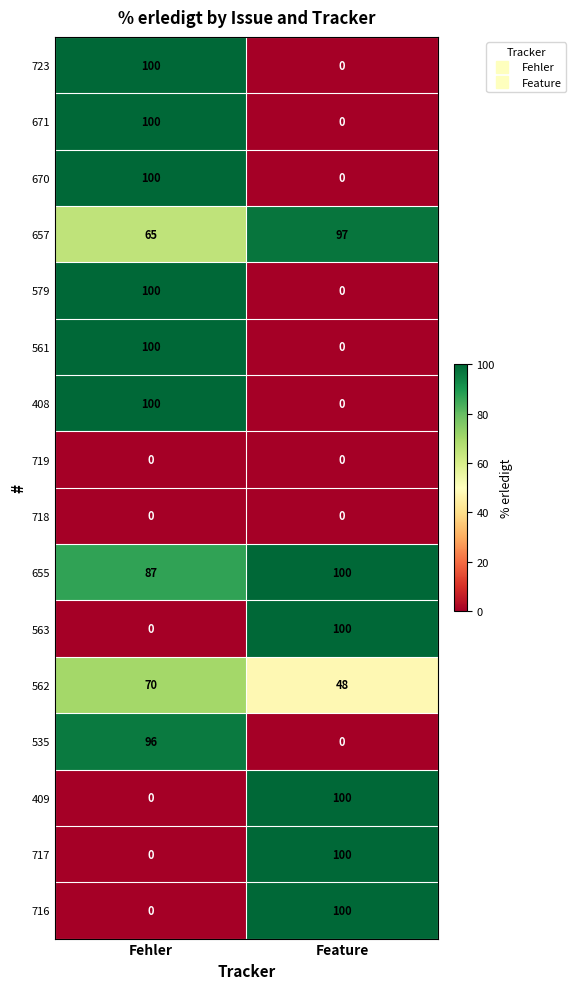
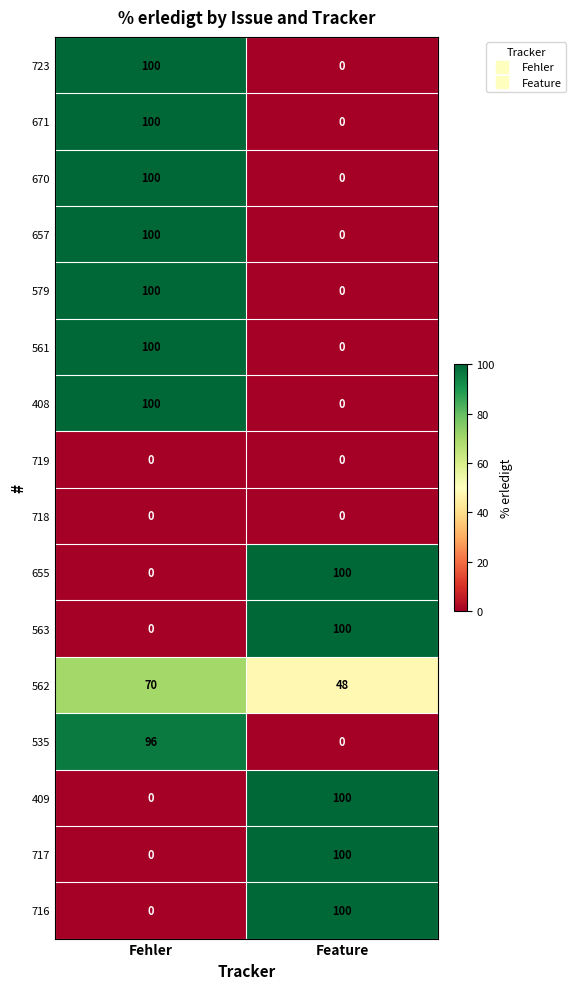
  {
    "723": {
      "Fehler": 100,
      "Feature": 0
    },
    "671": {
      "Fehler": 100,
      "Feature": 0
    },
    "670": {
      "Fehler": 100,
      "Feature": 0
    },
    "657": {
-     "Fehler": 65,
-     "Feature": 97
+     "Fehler": 100,
+     "Feature": 0
    },
    "579": {
      "Fehler": 100,
      "Feature": 0
    },
    "561": {
      "Fehler": 100,
      "Feature": 0
    },
    "408": {
      "Fehler": 100,
      "Feature": 0
    },
    "719": {
      "Fehler": 0,
      "Feature": 0
    },
    "718": {
      "Fehler": 0,
      "Feature": 0
    },
    "655": {
-     "Fehler": 87,
+     "Fehler": 0,
      "Feature": 100
    },
    "563": {
      "Fehler": 0,
      "Feature": 100
    },
    "562": {
      "Fehler": 70,
      "Feature": 48
    },
    "535": {
      "Fehler": 96,
      "Feature": 0
    },
    "409": {
      "Fehler": 0,
      "Feature": 100
    },
    "717": {
      "Fehler": 0,
      "Feature": 100
    },
    "716": {
      "Fehler": 0,
      "Feature": 100
    }
  }
